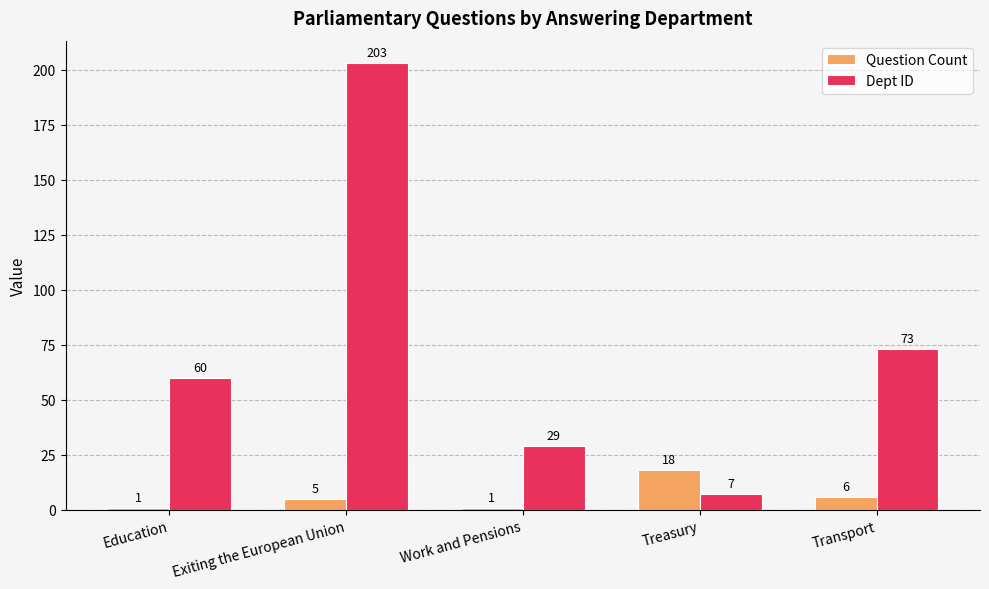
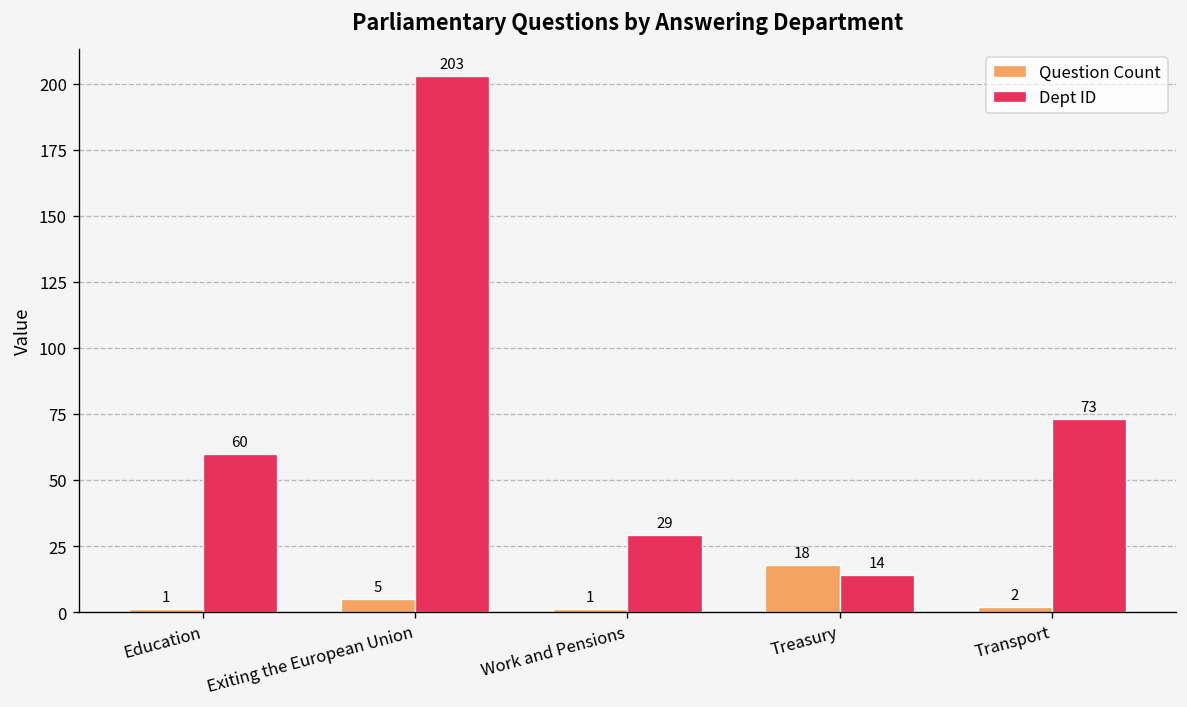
  {
    "Question Count": {
      "Education": 1,
      "Exiting the European Union": 5,
      "Work and Pensions": 1,
      "Treasury": 18,
-     "Transport": 6
+     "Transport": 2
    },
    "Dept ID": {
      "Education": 60,
      "Exiting the European Union": 203,
      "Work and Pensions": 29,
-     "Treasury": 7,
+     "Treasury": 14,
      "Transport": 73
    }
  }
